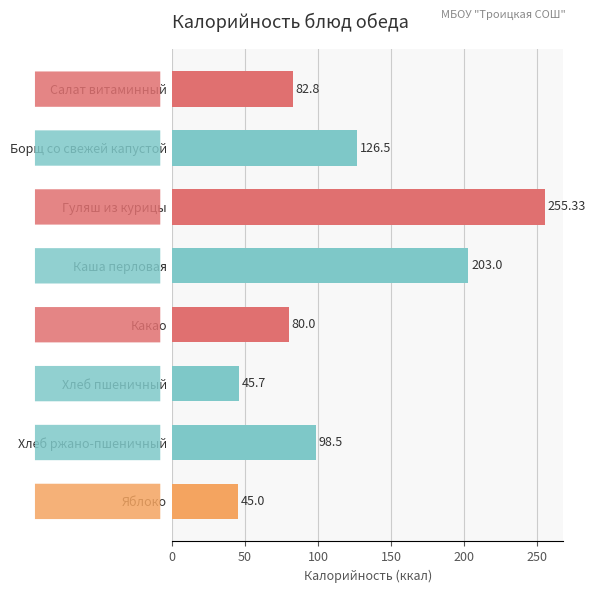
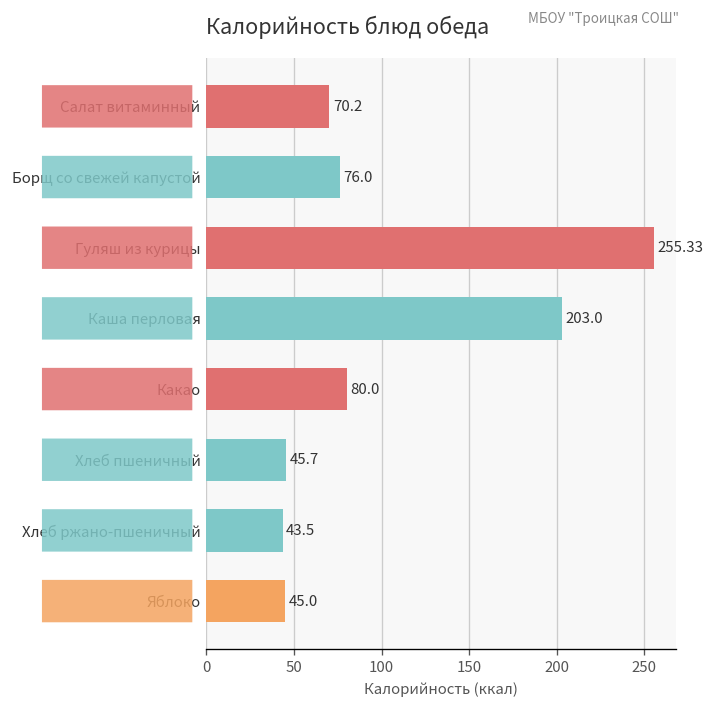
  {
-   "Салат витаминный": 82.8,
-   "Борщ со свежей капустой": 126.5,
+   "Салат витаминный": 70.2,
+   "Борщ со свежей капустой": 76.0,
    "Гуляш из курицы": 255.33,
    "Каша перловая": 203.0,
    "Какао": 80.0,
    "Хлеб пшеничный": 45.7,
-   "Хлеб ржано-пшеничный": 98.5,
+   "Хлеб ржано-пшеничный": 43.5,
    "Яблоко": 45.0
  }
